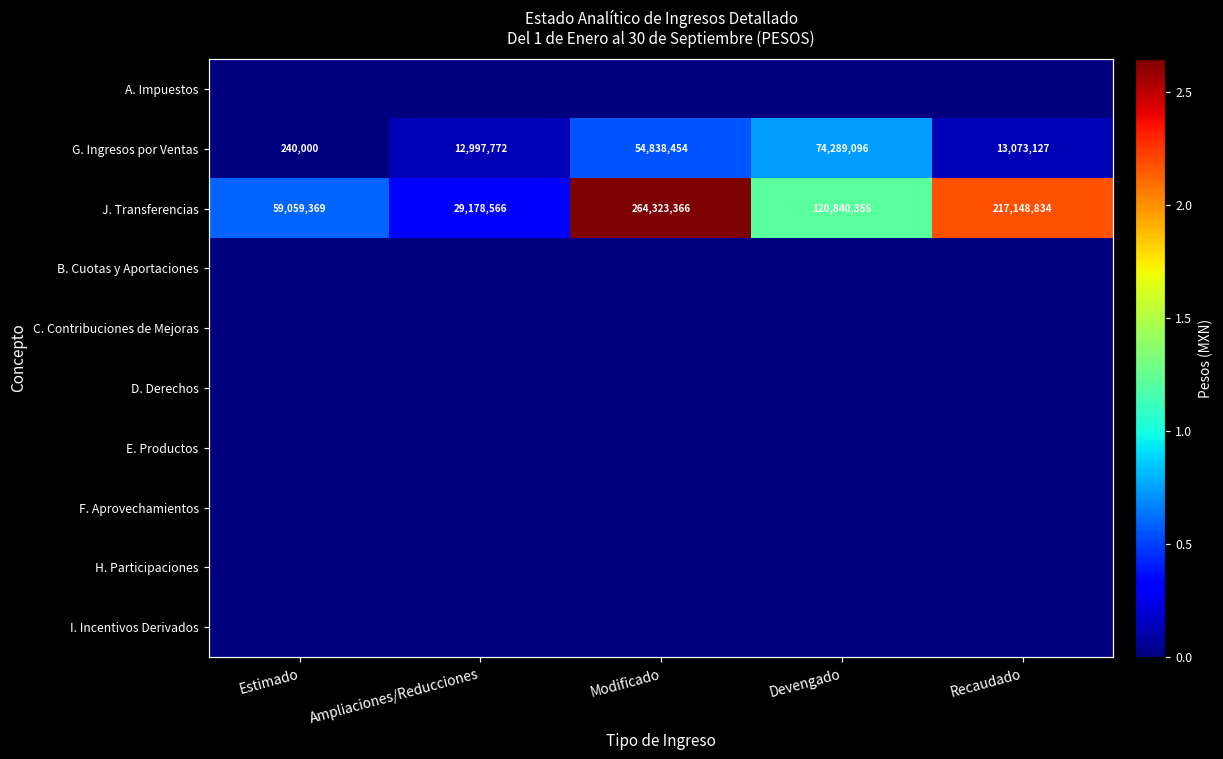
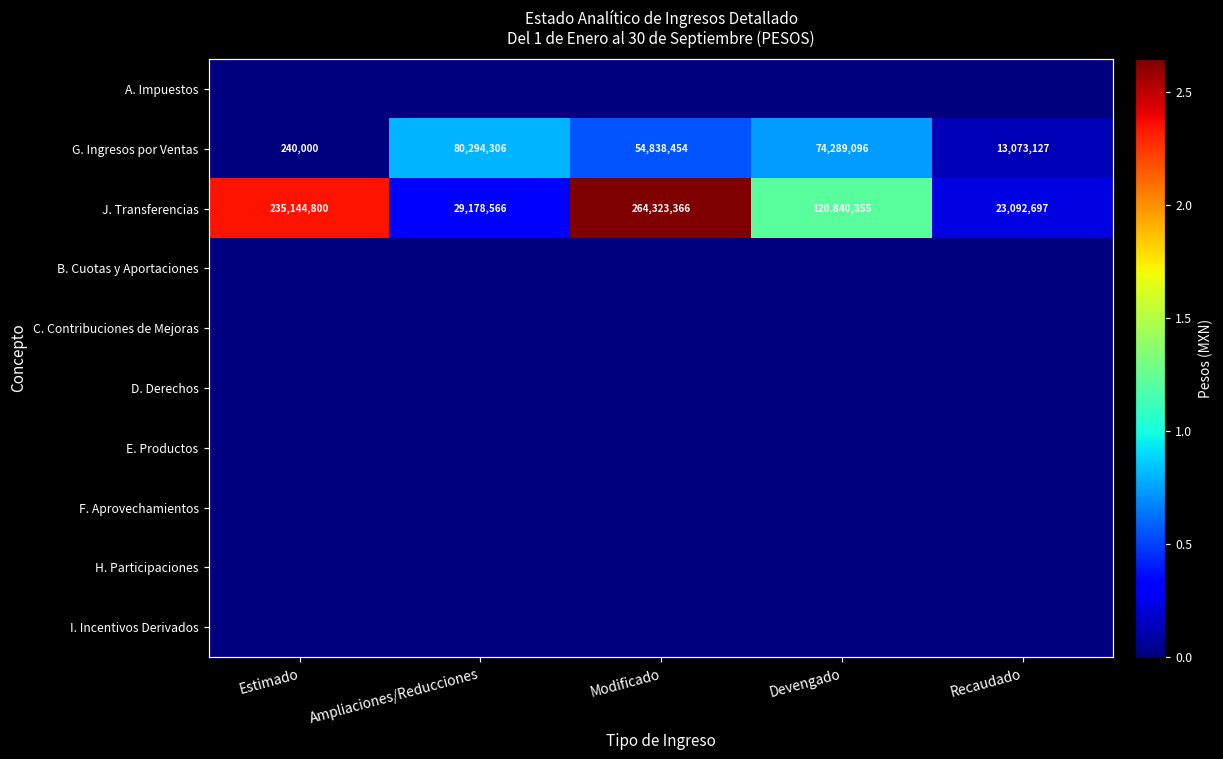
  {
    "G. Ingresos por Ventas": {
      "Estimado": "240,000",
-     "Ampliaciones/Reducciones": "12,997,772",
+     "Ampliaciones/Reducciones": "80,294,306",
      "Modificado": "54,838,454",
      "Devengado": "74,289,096",
      "Recaudado": "13,073,127"
    },
    "J. Transferencias": {
-     "Estimado": "59,059,369",
+     "Estimado": "235,144,800",
      "Ampliaciones/Reducciones": "29,178,566",
      "Modificado": "264,323,366",
      "Devengado": "120,840,355",
-     "Recaudado": "217,148,834"
+     "Recaudado": "23,092,697"
    }
  }
